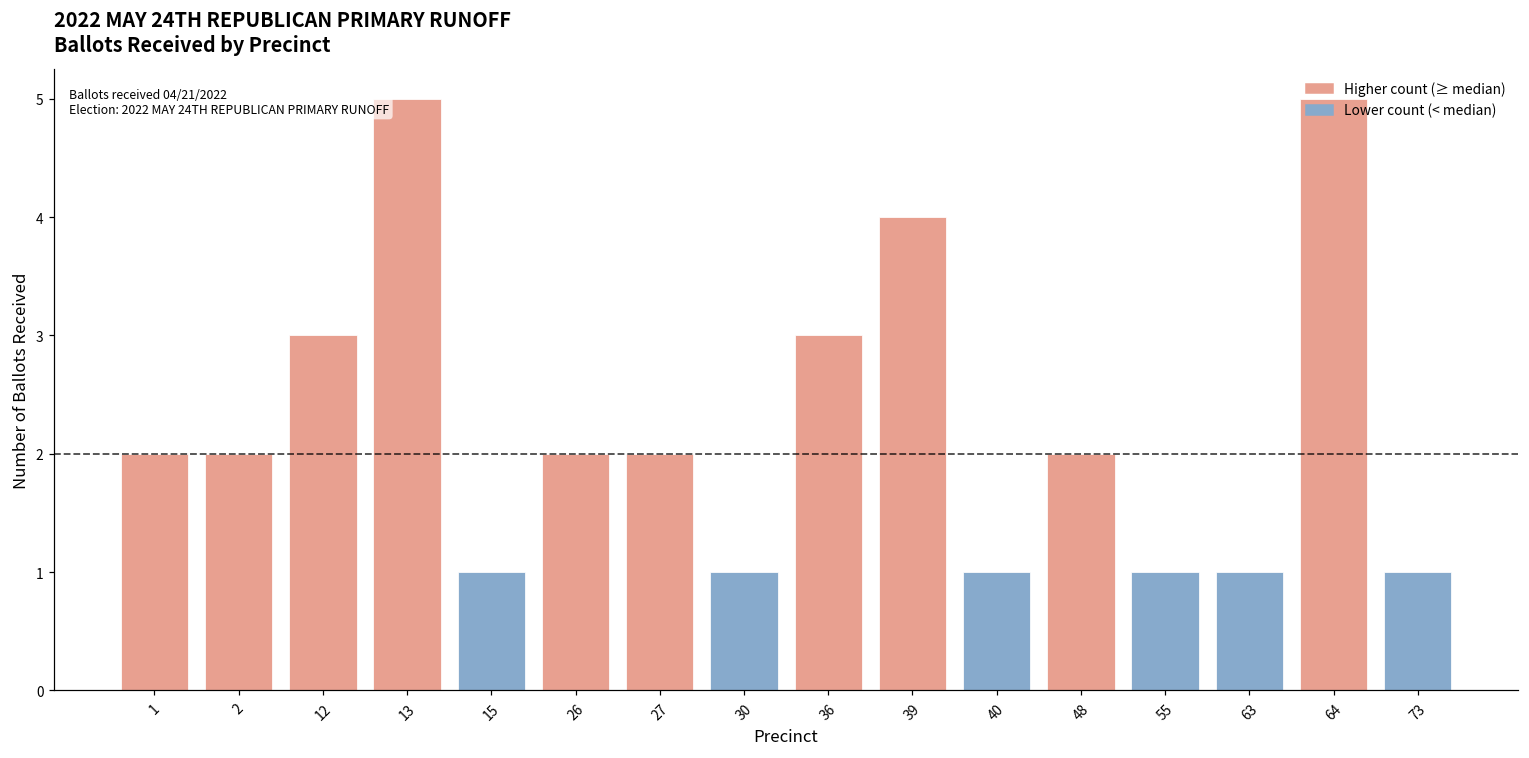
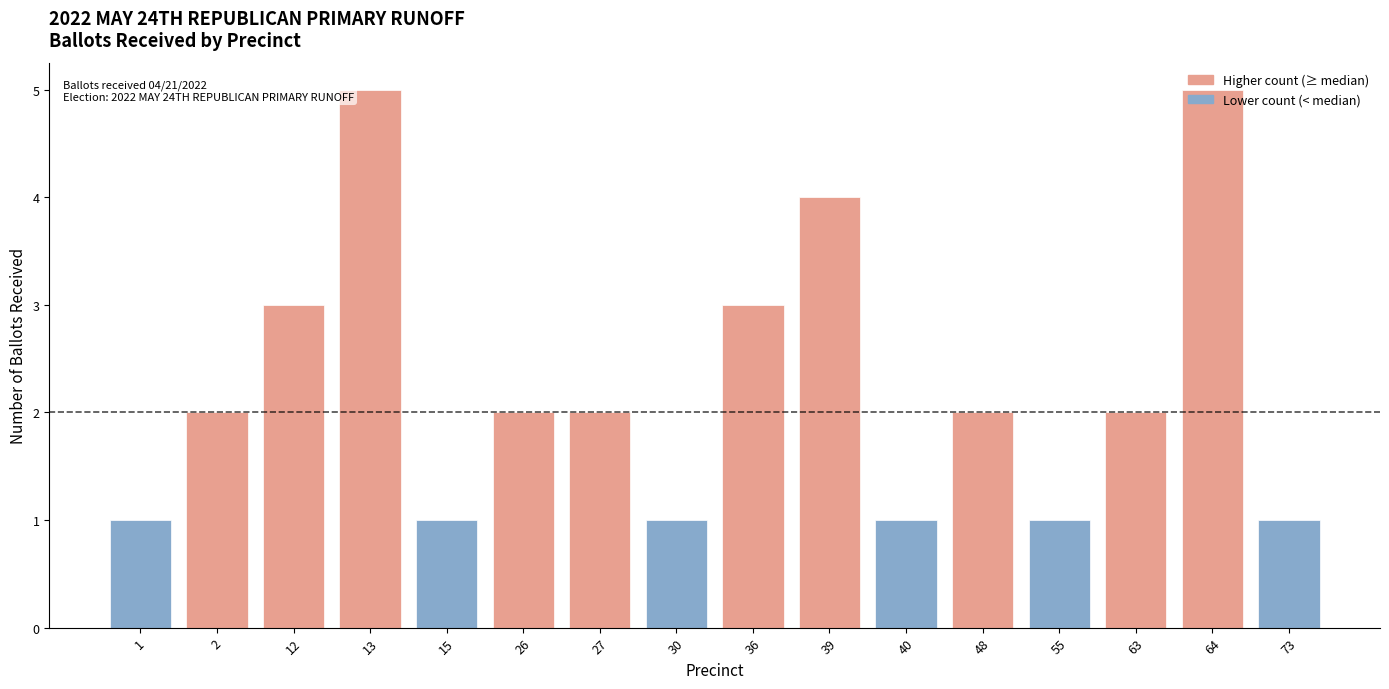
  {
-   "1": 2,
+   "1": 1,
    "2": 2,
    "12": 3,
    "15": 1,
    "26": 2,
    "27": 2,
    "30": 1,
    "36": 3,
    "39": 4,
    "40": 1,
    "48": 2,
    "55": 1,
-   "63": 1,
+   "63": 2,
    "64": 5,
    "73": 1
  }
